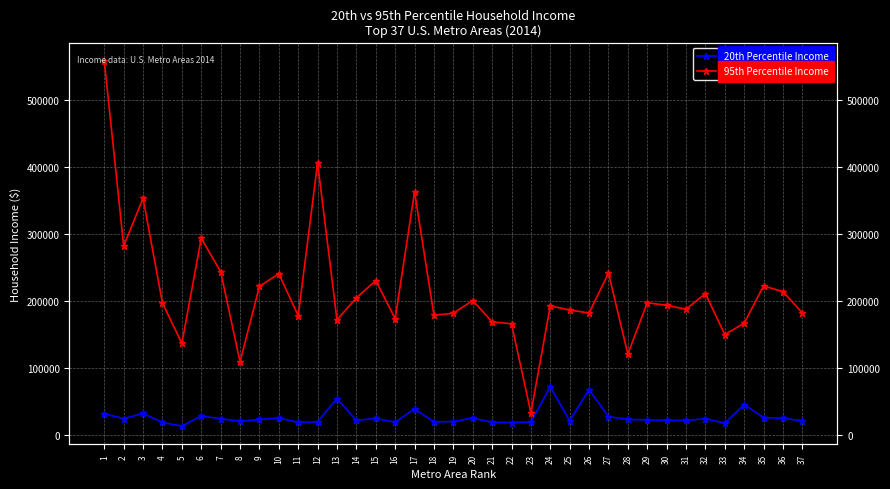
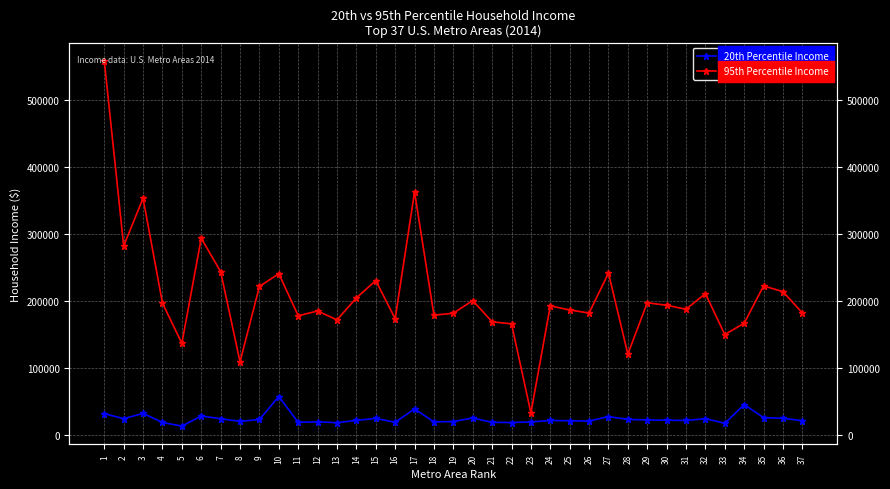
  {
    "20th Percentile Income": {
      "1": 30000,
      "2": 20000,
      "3": 30000,
      "4": 20000,
      "5": 10000,
      "6": 30000,
      "7": 20000,
      "8": 20000,
      "9": 20000,
-     "10": 20000,
+     "10": 60000,
      "11": 20000,
      "12": 20000,
-     "13": 50000,
+     "13": 20000,
      "14": 20000,
      "15": 20000,
      "16": 20000,
      "17": 40000,
      "18": 20000,
      "19": 20000,
      "20": 20000,
      "21": 20000,
      "22": 20000,
      "23": 20000,
-     "24": 70000,
+     "24": 20000,
      "25": 20000,
-     "26": 70000,
+     "26": 20000,
      "27": 30000,
      "28": 20000,
      "29": 20000,
      "30": 20000,
      "31": 20000,
      "32": 20000,
      "33": 20000,
      "34": 40000,
      "35": 30000,
      "36": 20000,
      "37": 20000
    },
    "95th Percentile Income": {
      "2": 280000,
      "3": 350000,
      "4": 200000,
      "5": 140000,
      "6": 290000,
      "7": 240000,
      "8": 110000,
      "9": 220000,
      "10": 240000,
      "11": 180000,
-     "12": 410000,
+     "12": 180000,
      "13": 170000,
      "14": 200000,
      "15": 230000,
      "16": 170000,
      "17": 360000,
      "18": 180000,
      "19": 180000,
      "20": 200000,
      "21": 170000,
      "22": 170000,
      "23": 30000,
      "24": 190000,
      "25": 190000,
      "26": 180000,
      "27": 240000,
      "28": 120000,
      "29": 200000,
      "30": 190000,
      "31": 190000,
      "32": 210000,
      "33": 150000,
      "34": 170000,
      "35": 220000,
      "36": 210000,
      "37": 180000
    }
  }
